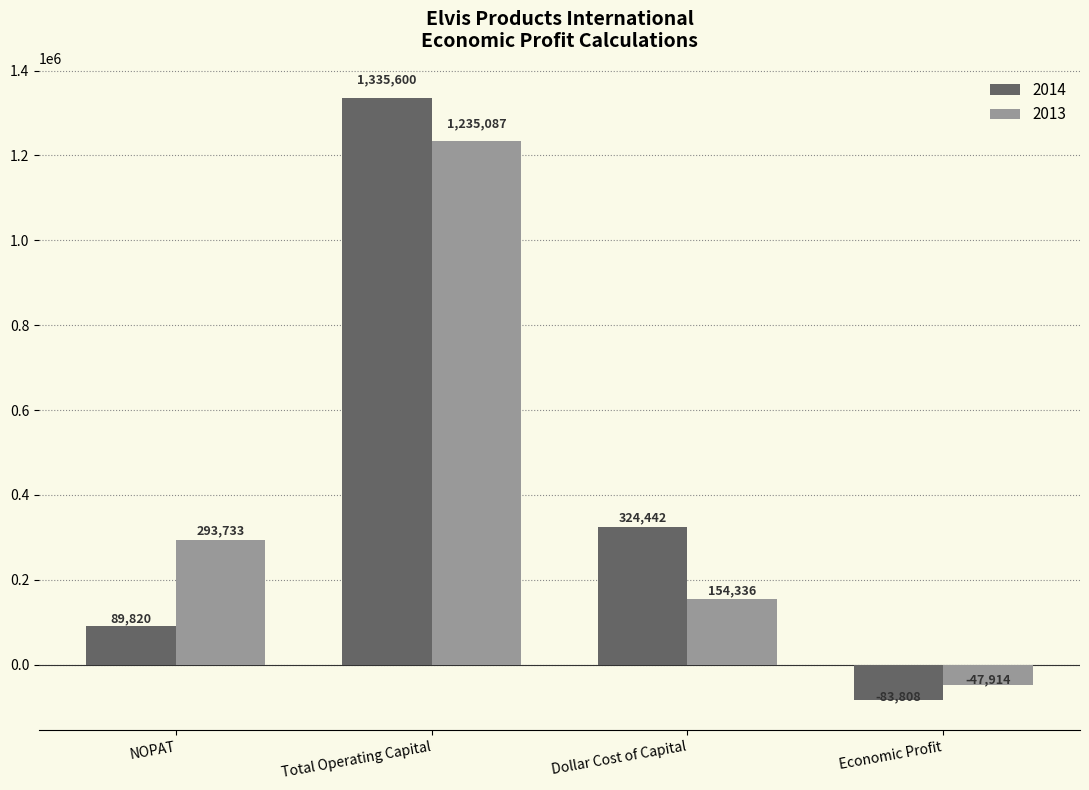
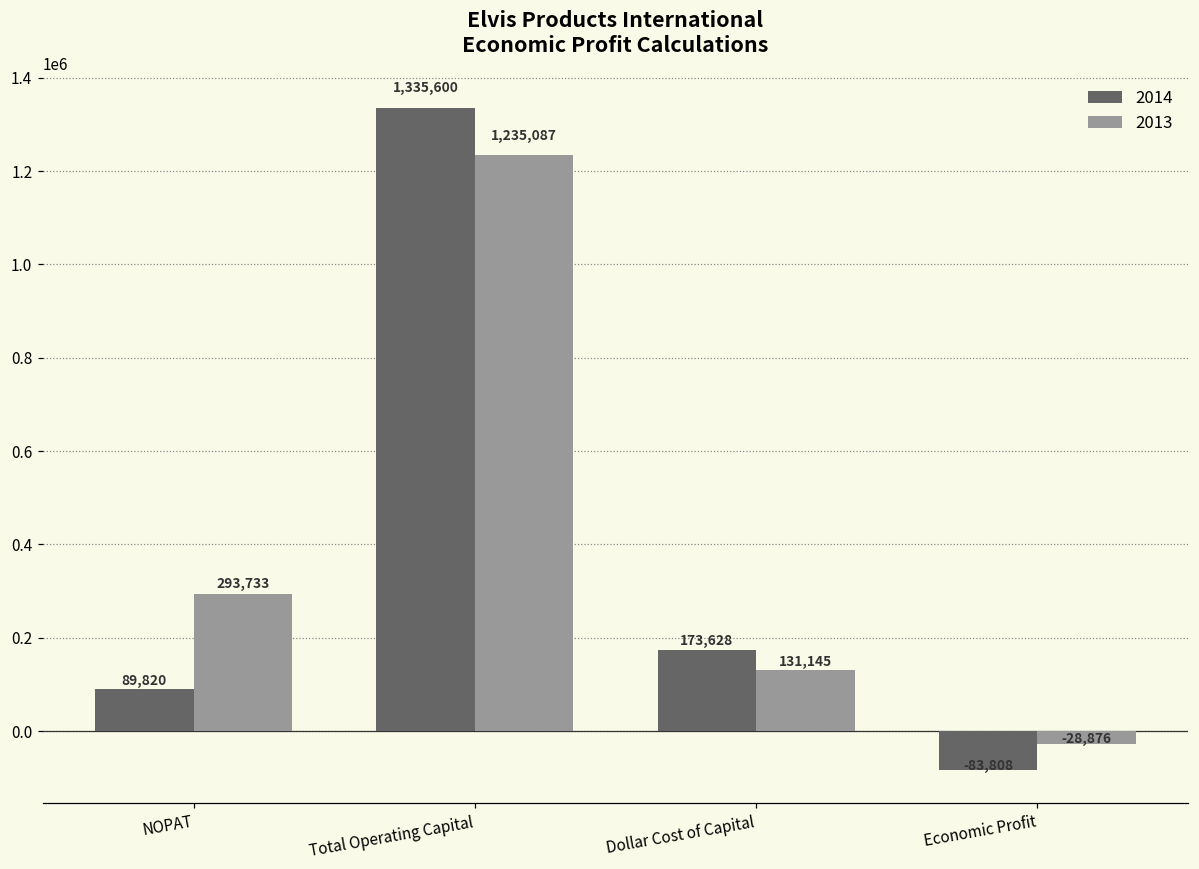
  {
    "2014": {
      "NOPAT": "89,820",
      "Total Operating Capital": "1,335,600",
-     "Dollar Cost of Capital": "324,442",
+     "Dollar Cost of Capital": "173,628",
      "Economic Profit": "-83,808"
    },
    "2013": {
      "NOPAT": "293,733",
      "Total Operating Capital": "1,235,087",
-     "Dollar Cost of Capital": "154,336",
-     "Economic Profit": "-47,914"
+     "Dollar Cost of Capital": "131,145",
+     "Economic Profit": "-28,876"
    }
  }
